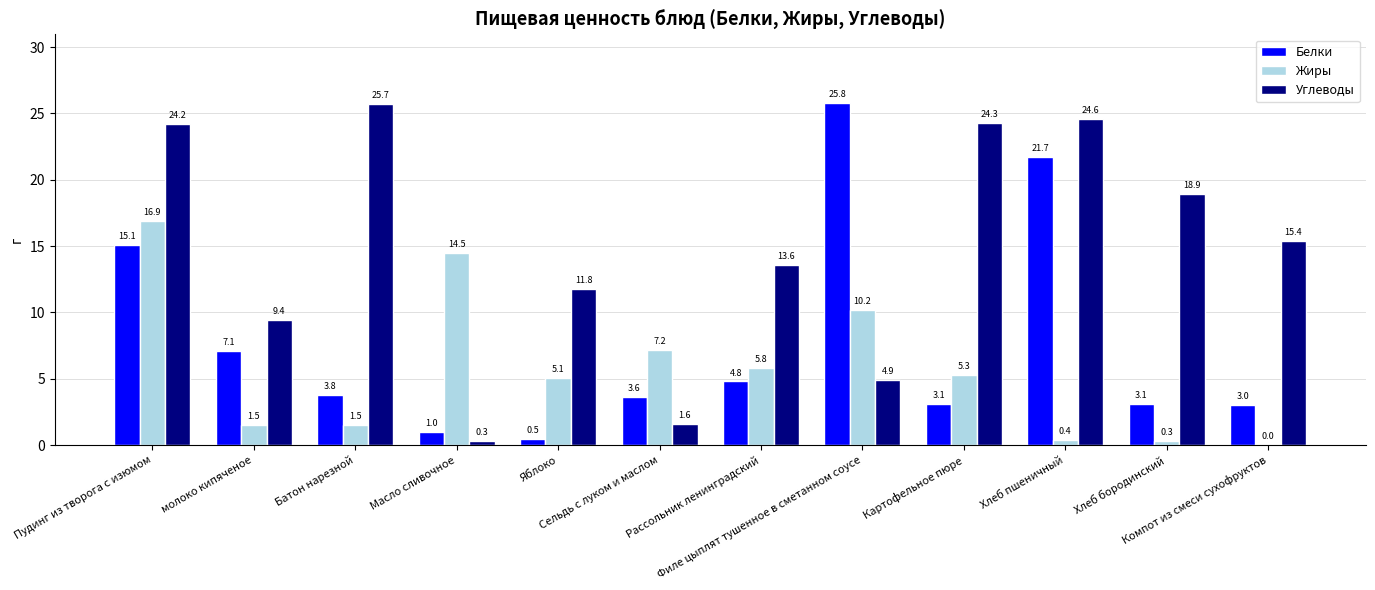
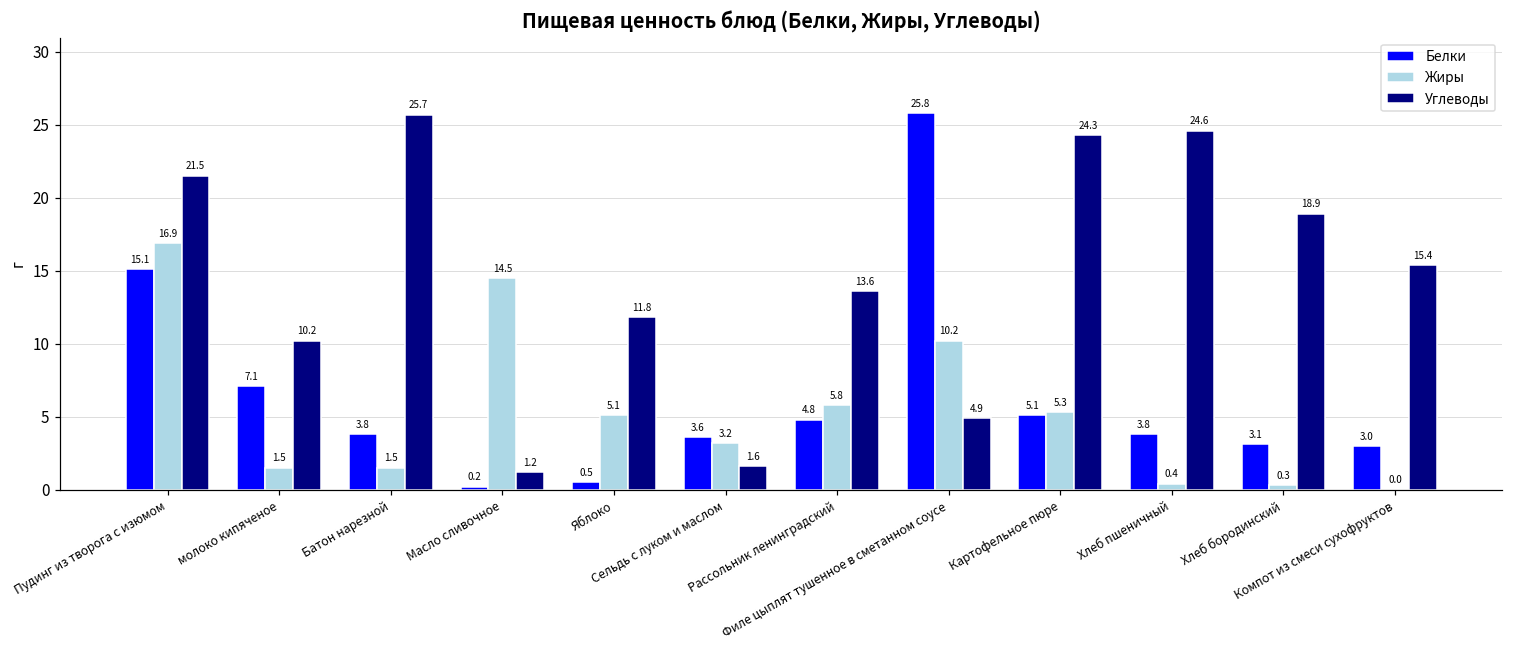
  {
    "Белки": {
      "Пудинг из творога с изюмом": 15.1,
      "молоко кипяченое": 7.1,
      "Батон нарезной": 3.8,
-     "Масло сливочное": 1.0,
+     "Масло сливочное": 0.2,
      "Яблоко": 0.5,
      "Сельдь с луком и маслом": 3.6,
      "Рассольник ленинградский": 4.8,
      "Филе цыплят тушенное в сметанном соусе": 25.8,
-     "Картофельное пюре": 3.1,
-     "Хлеб пшеничный": 21.7,
+     "Картофельное пюре": 5.1,
+     "Хлеб пшеничный": 3.8,
      "Хлеб бородинский": 3.1,
      "Компот из смеси сухофруктов": 3.0
    },
    "Жиры": {
      "Пудинг из творога с изюмом": 16.9,
      "молоко кипяченое": 1.5,
      "Батон нарезной": 1.5,
      "Масло сливочное": 14.5,
      "Яблоко": 5.1,
-     "Сельдь с луком и маслом": 7.2,
+     "Сельдь с луком и маслом": 3.2,
      "Рассольник ленинградский": 5.8,
      "Филе цыплят тушенное в сметанном соусе": 10.2,
      "Картофельное пюре": 5.3,
      "Хлеб пшеничный": 0.4,
      "Хлеб бородинский": 0.3,
      "Компот из смеси сухофруктов": 0.0
    },
    "Углеводы": {
-     "Пудинг из творога с изюмом": 24.2,
-     "молоко кипяченое": 9.4,
+     "Пудинг из творога с изюмом": 21.5,
+     "молоко кипяченое": 10.2,
      "Батон нарезной": 25.7,
-     "Масло сливочное": 0.3,
+     "Масло сливочное": 1.2,
      "Яблоко": 11.8,
      "Сельдь с луком и маслом": 1.6,
      "Рассольник ленинградский": 13.6,
      "Филе цыплят тушенное в сметанном соусе": 4.9,
      "Картофельное пюре": 24.3,
      "Хлеб пшеничный": 24.6,
      "Хлеб бородинский": 18.9,
      "Компот из смеси сухофруктов": 15.4
    }
  }
